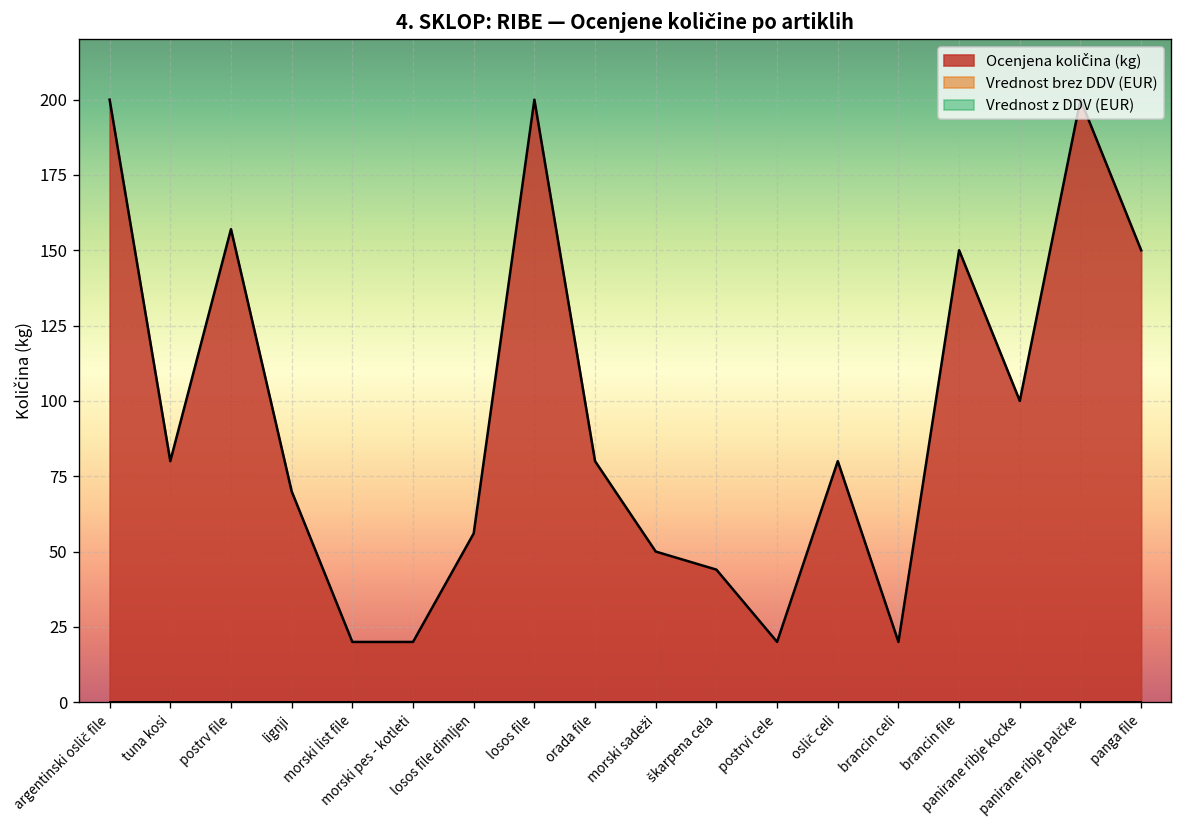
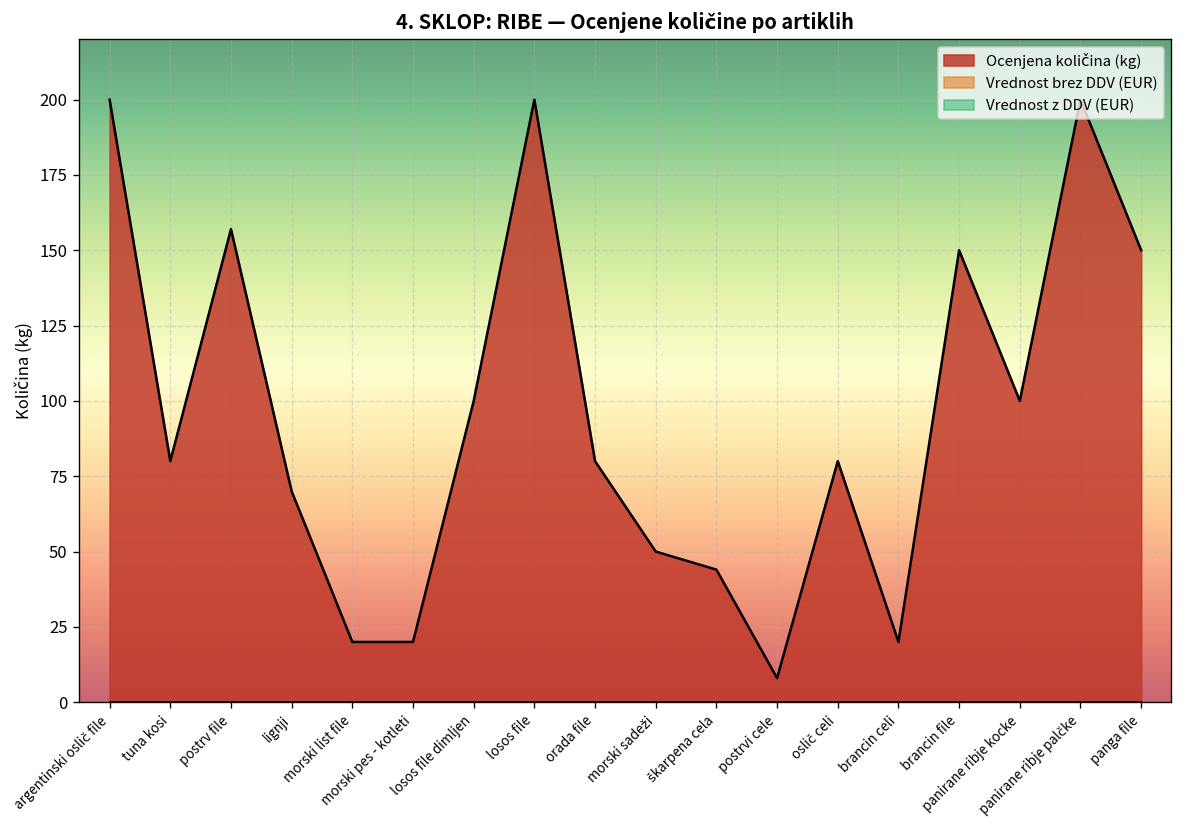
  {
    "Ocenjena količina (kg)": {
      "argentinski oslič file": 200,
      "tuna kosi": 80,
      "postrv file": 157,
      "lignji": 70,
      "morski list file": 20,
      "morski pes - kotleti": 20,
-     "losos file dimljen": 56,
+     "losos file dimljen": 100,
      "losos file": 200,
      "orada file": 80,
      "morski sadeži": 50,
      "škarpena cela": 44,
-     "postrvi cele": 20,
+     "postrvi cele": 8,
      "oslič celi": 80,
      "brancin celi": 20,
      "brancin file": 150,
      "panirane ribje kocke": 100,
      "panga file": 150
    },
    "Vrednost z DDV (EUR)": {
      "argentinski oslič file": 0,
      "tuna kosi": 0,
      "postrv file": 0,
      "lignji": 0,
      "morski list file": 0,
      "morski pes - kotleti": 0,
      "losos file dimljen": 0,
      "losos file": 0,
      "orada file": 0,
      "morski sadeži": 0,
      "škarpena cela": 0,
      "postrvi cele": 0,
      "oslič celi": 0,
      "brancin celi": 0,
      "brancin file": 0,
      "panirane ribje kocke": 0,
      "panirane ribje palčke": 0,
      "panga file": 0
    }
  }
